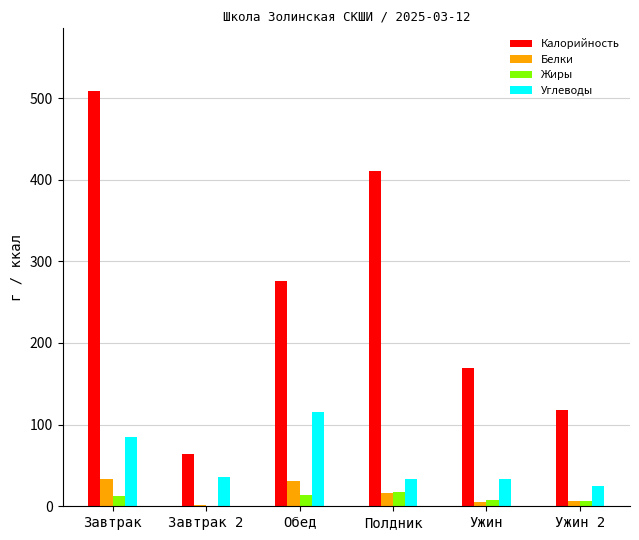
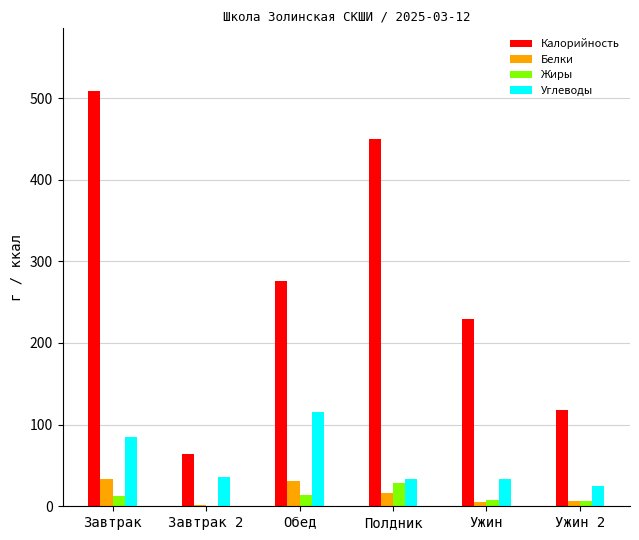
  {
    "Калорийность": {
      "Завтрак": 510,
      "Завтрак 2": 60,
      "Обед": 280,
-     "Полдник": 410,
-     "Ужин": 170,
+     "Полдник": 450,
+     "Ужин": 230,
      "Ужин 2": 120
    },
    "Белки": {
      "Завтрак": 30,
      "Обед": 30,
      "Полдник": 20,
      "Ужин": 10,
      "Ужин 2": 10
    },
    "Жиры": {
      "Завтрак": 10,
      "Завтрак 2": 0,
      "Обед": 10,
-     "Полдник": 20,
+     "Полдник": 30,
      "Ужин": 10,
      "Ужин 2": 10
    },
    "Углеводы": {
      "Завтрак": 90,
      "Завтрак 2": 40,
      "Обед": 120,
      "Полдник": 30,
      "Ужин": 30,
      "Ужин 2": 30
    }
  }
